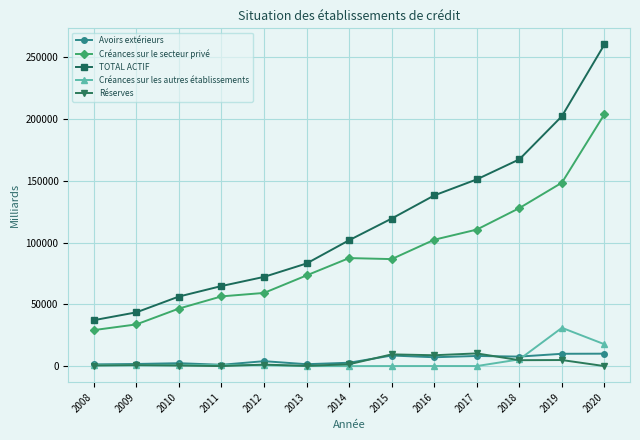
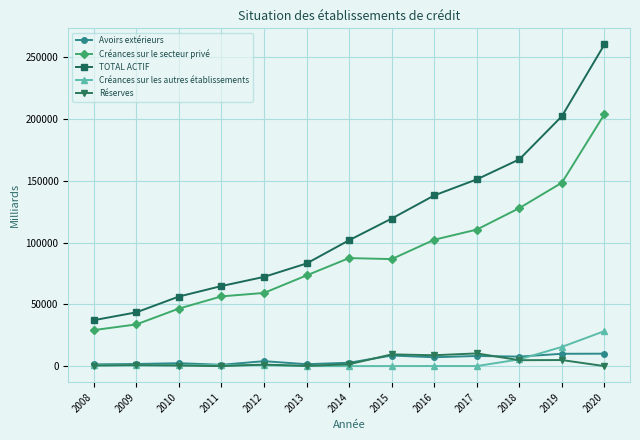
  {
    "Créances sur les autres établissements": {
      "2015": 0,
      "2016": 0,
      "2017": 0,
-     "2019": 31000,
-     "2020": 18000
+     "2019": 16000,
+     "2020": 28000
    }
  }
